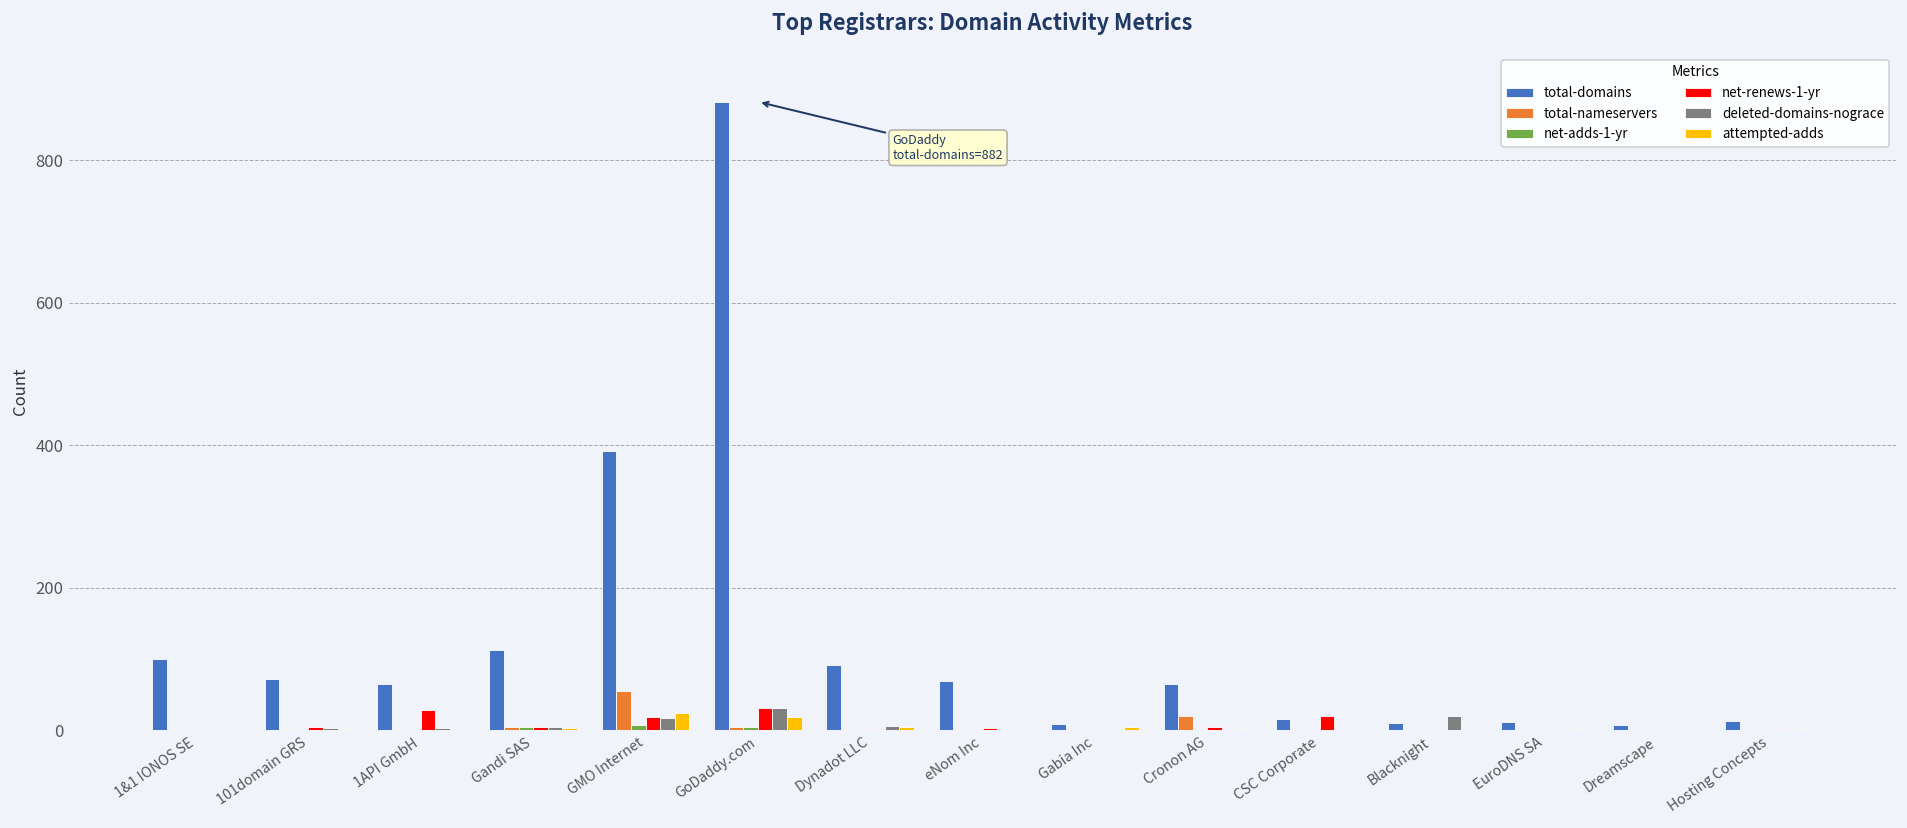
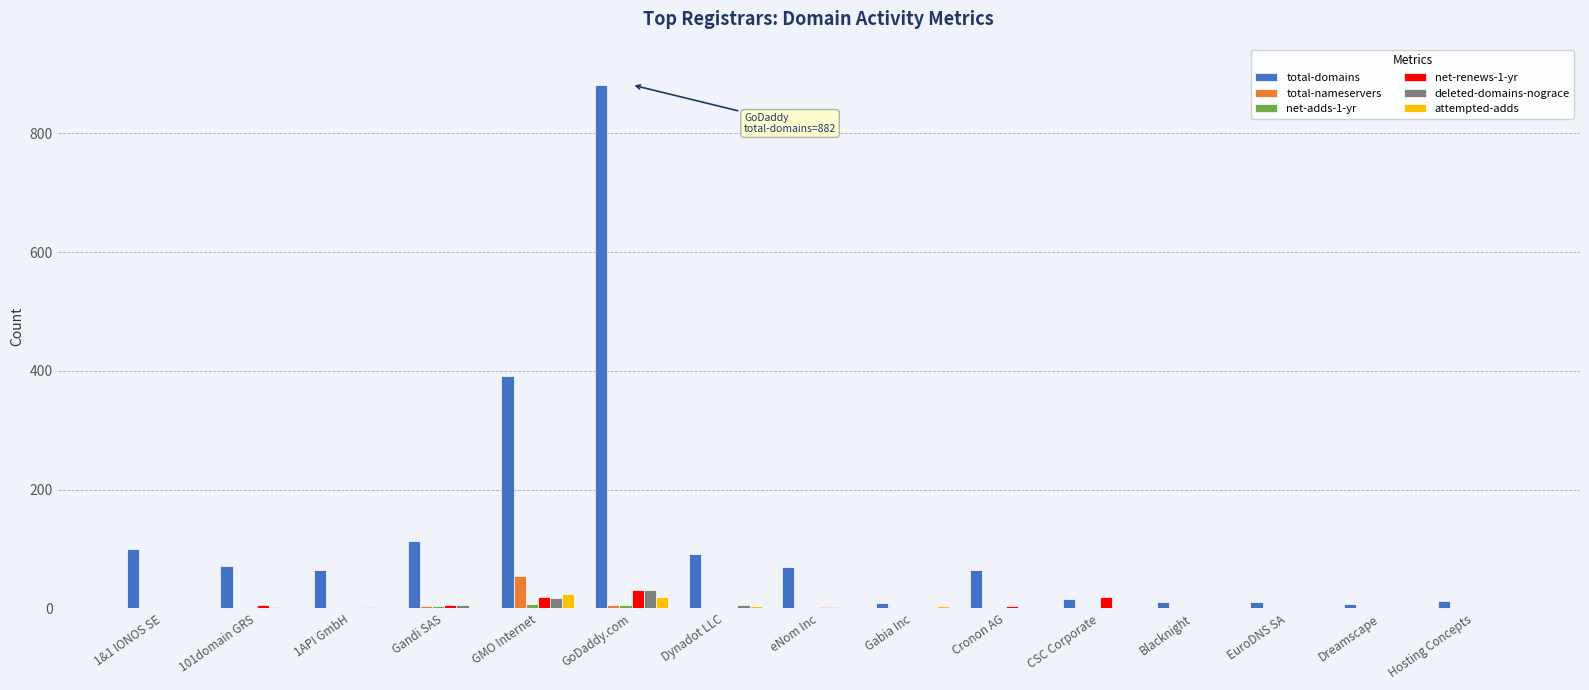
  {
    "total-domains": {
      "1&1 IONOS SE": 100,
      "101domain GRS": 70,
      "1API GmbH": 70,
      "Gandi SAS": 110,
      "GMO Internet": 390,
      "GoDaddy.com": 880,
      "Dynadot LLC": 90,
      "eNom Inc": 70,
      "Gabia Inc": 10,
      "Cronon AG": 70,
      "CSC Corporate": 20,
      "Blacknight": 10,
      "EuroDNS SA": 10,
      "Dreamscape": 10,
      "Hosting Concepts": 10
    },
    "total-nameservers": {
      "1&1 IONOS SE": 0,
      "1API GmbH": 0,
      "GMO Internet": 60,
      "GoDaddy.com": 10,
      "Dynadot LLC": 0,
      "eNom Inc": 0,
      "Gabia Inc": 0,
-     "Cronon AG": 20,
+     "Cronon AG": 0,
      "CSC Corporate": 0,
      "Blacknight": 0,
      "EuroDNS SA": 0,
      "Dreamscape": 0,
      "Hosting Concepts": 0
    },
    "net-adds-1-yr": {
      "1&1 IONOS SE": 0,
      "1API GmbH": 0,
      "GMO Internet": 10,
      "GoDaddy.com": 10,
      "Dynadot LLC": 0,
      "eNom Inc": 0,
      "Gabia Inc": 0,
      "Cronon AG": 0,
      "CSC Corporate": 0,
      "Blacknight": 0,
      "EuroDNS SA": 0,
      "Dreamscape": 0,
      "Hosting Concepts": 0
    },
    "net-renews-1-yr": {
      "1&1 IONOS SE": 0,
      "101domain GRS": 10,
-     "1API GmbH": 30,
+     "1API GmbH": 0,
      "Gandi SAS": 10,
      "GMO Internet": 20,
      "GoDaddy.com": 30,
      "Gabia Inc": 0,
      "CSC Corporate": 20,
      "Blacknight": 0,
      "EuroDNS SA": 0,
      "Dreamscape": 0
    },
    "deleted-domains-nograce": {
      "1&1 IONOS SE": 0,
      "Gandi SAS": 10,
      "GMO Internet": 20,
      "GoDaddy.com": 30,
      "Dynadot LLC": 10,
      "CSC Corporate": 0,
-     "Blacknight": 20,
+     "Blacknight": 0,
      "EuroDNS SA": 0,
      "Dreamscape": 0,
      "Hosting Concepts": 0
    },
    "attempted-adds": {
      "1&1 IONOS SE": 0,
      "1API GmbH": 0,
      "GMO Internet": 20,
      "GoDaddy.com": 20,
      "eNom Inc": 0,
      "CSC Corporate": 0,
      "Blacknight": 0,
      "Dreamscape": 0
    }
  }
